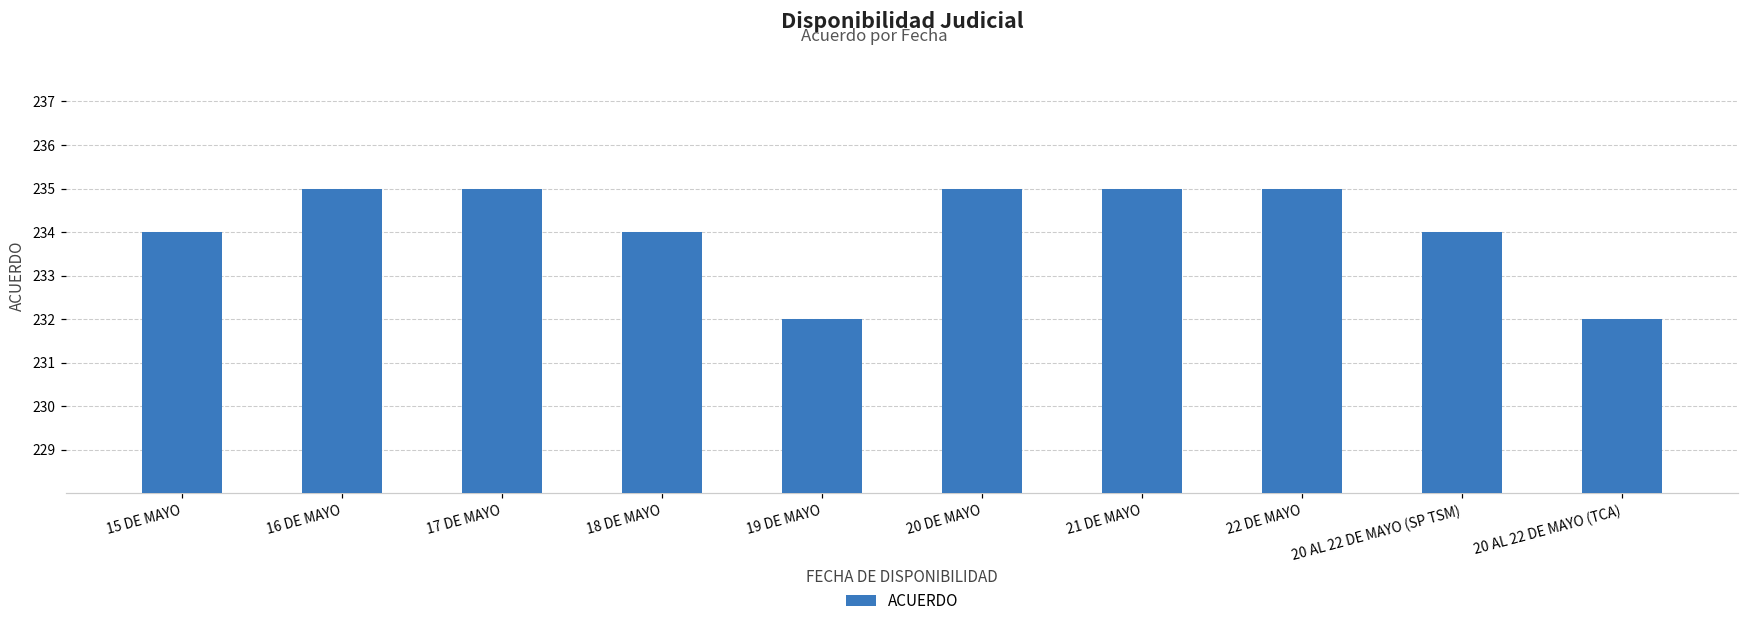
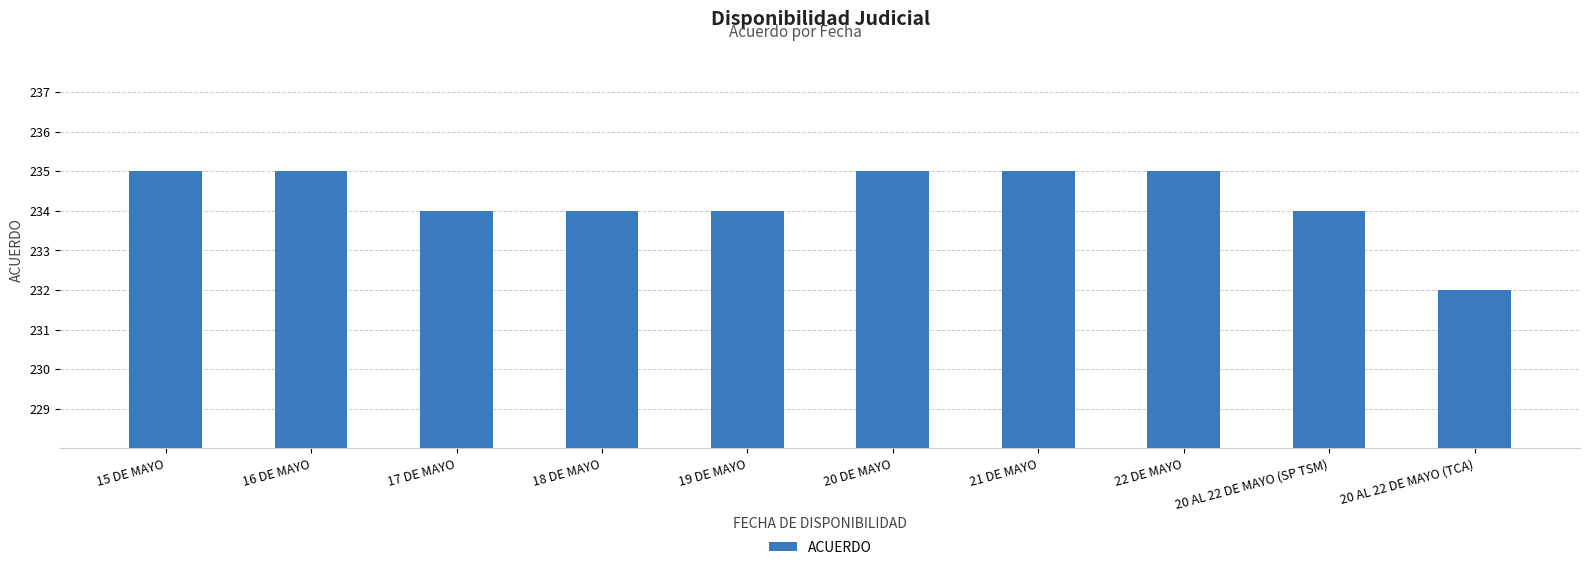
  {
-   "15 DE MAYO": 234,
+   "15 DE MAYO": 235,
    "16 DE MAYO": 235,
-   "17 DE MAYO": 235,
+   "17 DE MAYO": 234,
    "18 DE MAYO": 234,
-   "19 DE MAYO": 232,
+   "19 DE MAYO": 234,
    "20 DE MAYO": 235,
    "21 DE MAYO": 235,
    "22 DE MAYO": 235,
    "20 AL 22 DE MAYO (SP TSM)": 234,
    "20 AL 22 DE MAYO (TCA)": 232
  }
